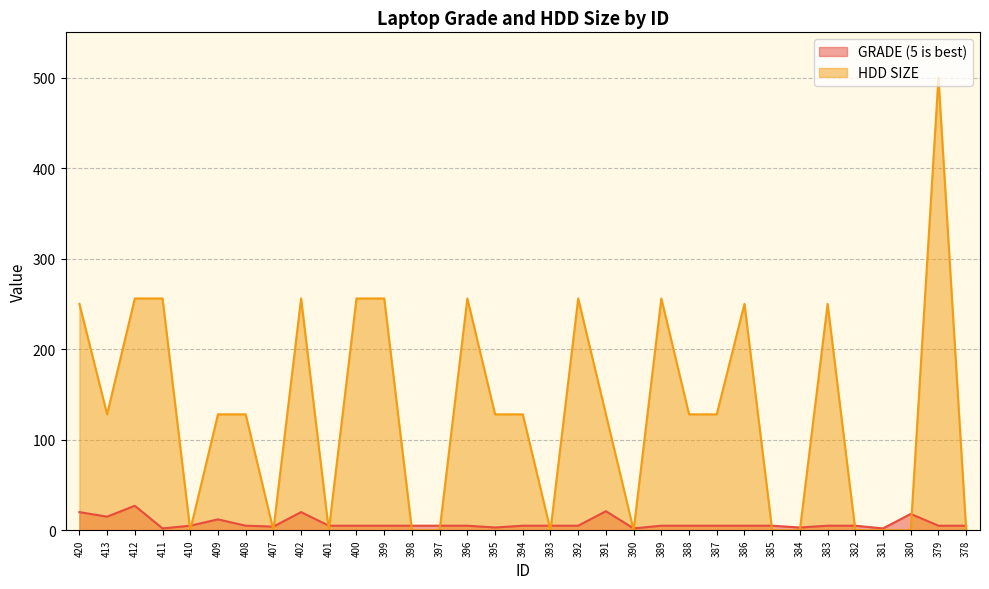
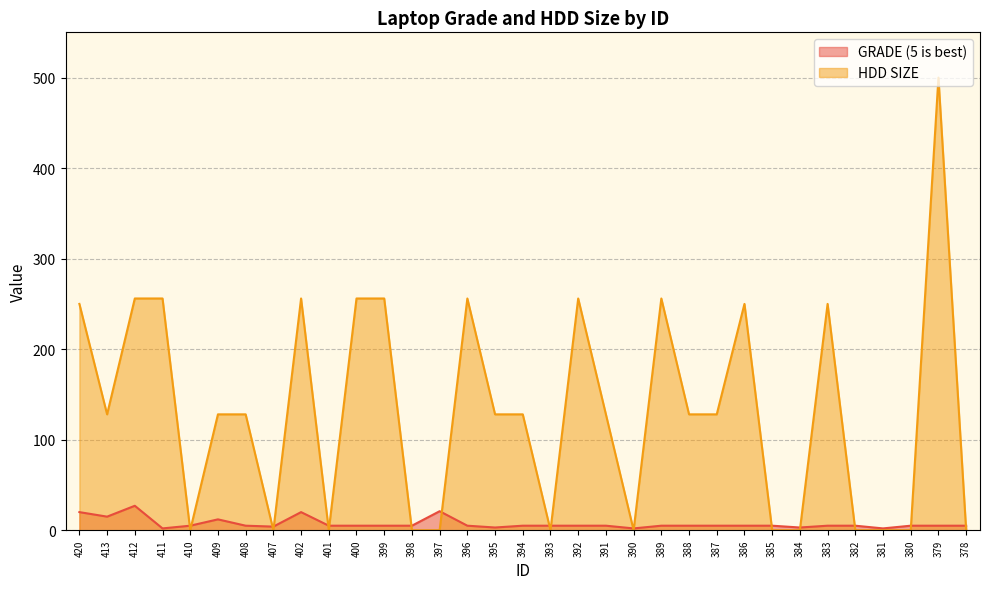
  {
    "GRADE (5 is best)": {
      "420": 20,
      "413": 20,
      "412": 30,
      "411": 0,
      "410": 10,
      "409": 10,
      "408": 10,
      "407": 0,
      "402": 20,
      "401": 10,
      "400": 10,
      "399": 10,
      "398": 10,
-     "397": 10,
+     "397": 20,
      "396": 10,
      "395": 0,
      "394": 10,
      "393": 10,
      "392": 10,
-     "391": 20,
+     "391": 10,
      "389": 10,
      "388": 10,
      "387": 10,
      "386": 10,
      "385": 10,
      "384": 0,
      "383": 10,
      "382": 10,
-     "380": 20,
+     "380": 10,
      "379": 10,
      "378": 10
    },
    "HDD SIZE": {
      "420": 250,
      "413": 130,
      "412": 260,
      "411": 260,
      "410": 0,
      "409": 130,
      "408": 130,
      "407": 0,
      "402": 260,
      "401": 0,
      "400": 260,
      "399": 260,
      "398": 0,
      "397": 0,
      "396": 260,
      "395": 130,
      "394": 130,
      "393": 0,
      "392": 260,
      "391": 130,
      "389": 260,
      "388": 130,
      "387": 130,
      "386": 250,
      "385": 0,
      "384": 0,
      "383": 250,
      "382": 0,
      "380": 0,
      "378": 0
    }
  }
